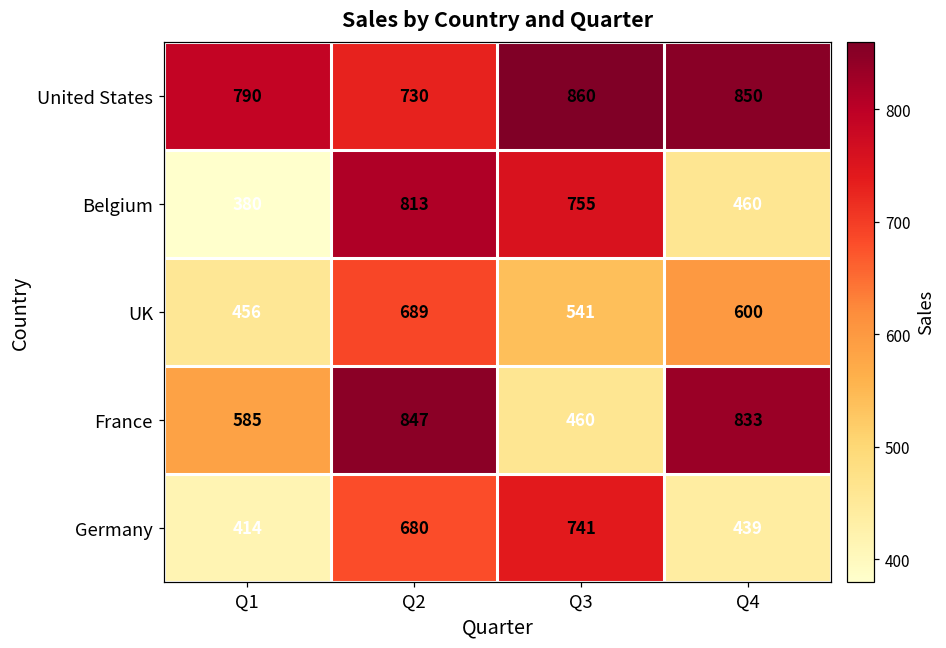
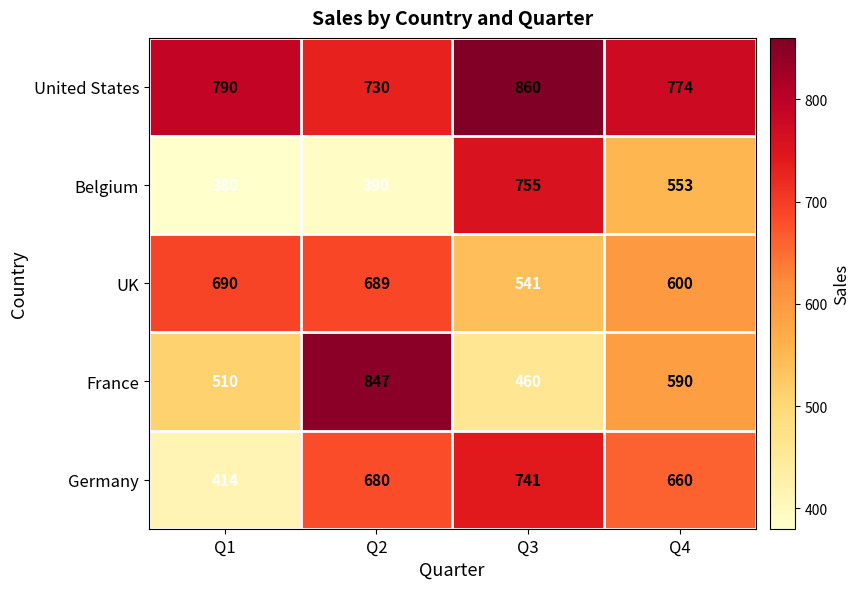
  {
    "United States": {
      "Q1": 790,
      "Q2": 730,
      "Q3": 860,
-     "Q4": 850
+     "Q4": 774
    },
    "Belgium": {
      "Q1": 380,
-     "Q2": 813,
+     "Q2": 390,
      "Q3": 755,
-     "Q4": 460
+     "Q4": 553
    },
    "UK": {
-     "Q1": 456,
+     "Q1": 690,
      "Q2": 689,
      "Q3": 541,
      "Q4": 600
    },
    "France": {
-     "Q1": 585,
+     "Q1": 510,
      "Q2": 847,
      "Q3": 460,
-     "Q4": 833
+     "Q4": 590
    },
    "Germany": {
      "Q1": 414,
      "Q2": 680,
      "Q3": 741,
-     "Q4": 439
+     "Q4": 660
    }
  }
